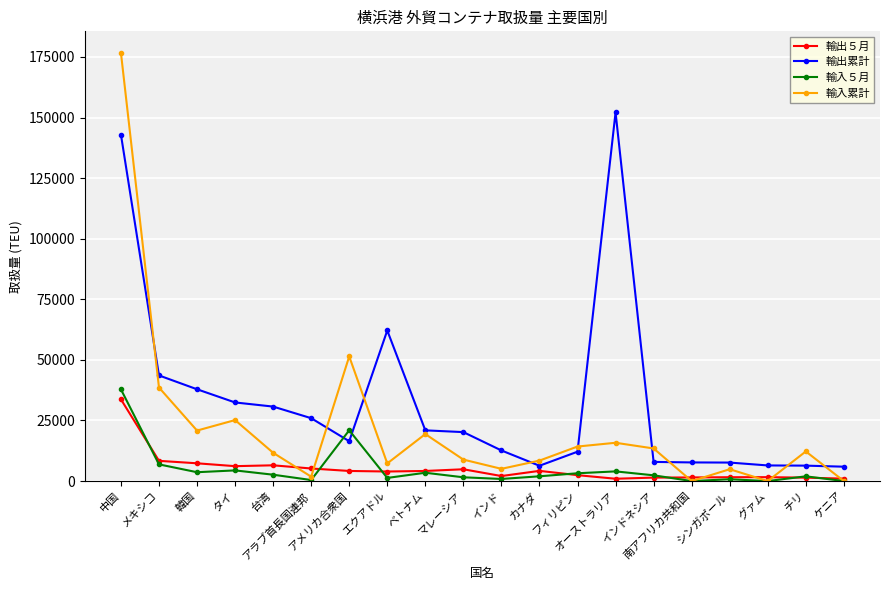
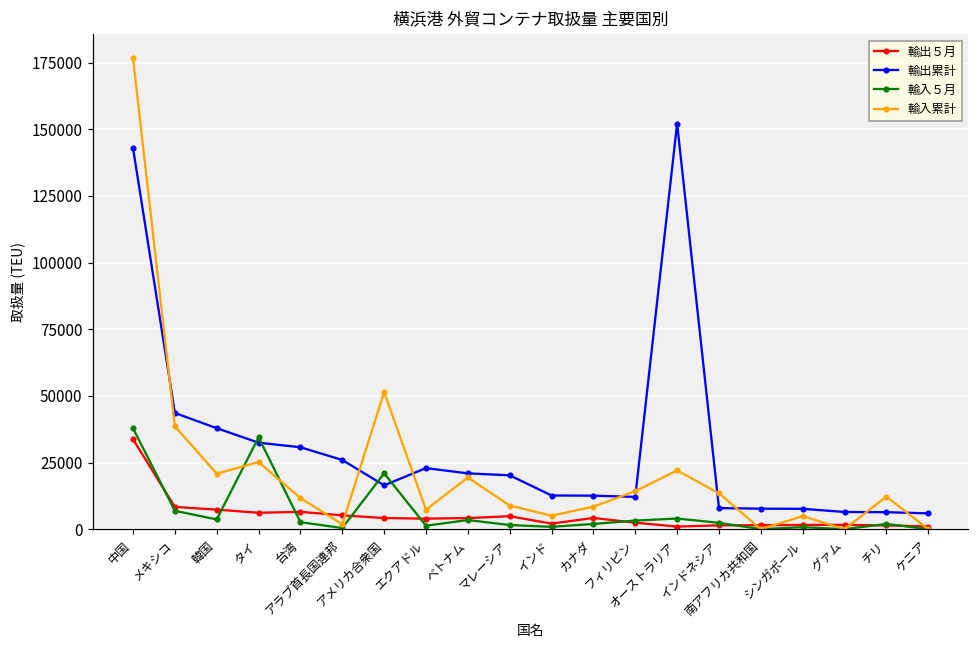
  {
    "輸出５月": {
      "中国": 34000,
      "メキシコ": 8000,
      "韓国": 7000,
      "タイ": 6000,
      "台湾": 6000,
      "アラブ首長国連邦": 5000,
      "アメリカ合衆国": 4000,
      "エクアドル": 4000,
      "マレーシア": 5000,
      "インド": 2000,
      "カナダ": 4000,
      "オーストラリア": 1000,
      "南アフリカ共和国": 1000,
      "グァム": 2000
    },
    "輸出累計": {
      "中国": 143000,
      "メキシコ": 44000,
      "韓国": 38000,
      "タイ": 32000,
      "台湾": 31000,
      "アラブ首長国連邦": 26000,
      "アメリカ合衆国": 16000,
-     "エクアドル": 62000,
+     "エクアドル": 23000,
      "ベトナム": 21000,
      "マレーシア": 20000,
      "インド": 13000,
-     "カナダ": 6000,
+     "カナダ": 13000,
      "フィリピン": 12000,
      "オーストラリア": 152000,
      "インドネシア": 8000,
      "南アフリカ共和国": 8000,
      "シンガポール": 8000,
      "グァム": 6000,
      "チリ": 6000,
      "ケニア": 6000
    },
    "輸入５月": {
      "中国": 38000,
      "メキシコ": 7000,
      "韓国": 4000,
-     "タイ": 4000,
+     "タイ": 34000,
      "台湾": 3000,
      "アラブ首長国連邦": 0,
      "アメリカ合衆国": 21000,
      "エクアドル": 1000,
      "マレーシア": 2000,
      "インド": 1000,
      "カナダ": 2000,
      "オーストラリア": 4000
    },
    "輸入累計": {
      "中国": 177000,
      "メキシコ": 39000,
      "韓国": 21000,
      "タイ": 25000,
      "台湾": 12000,
      "アラブ首長国連邦": 2000,
      "アメリカ合衆国": 51000,
      "エクアドル": 7000,
      "ベトナム": 19000,
      "マレーシア": 9000,
      "インド": 5000,
      "カナダ": 8000,
      "フィリピン": 14000,
-     "オーストラリア": 16000,
+     "オーストラリア": 22000,
      "インドネシア": 13000,
      "シンガポール": 5000,
      "チリ": 12000
    }
  }
